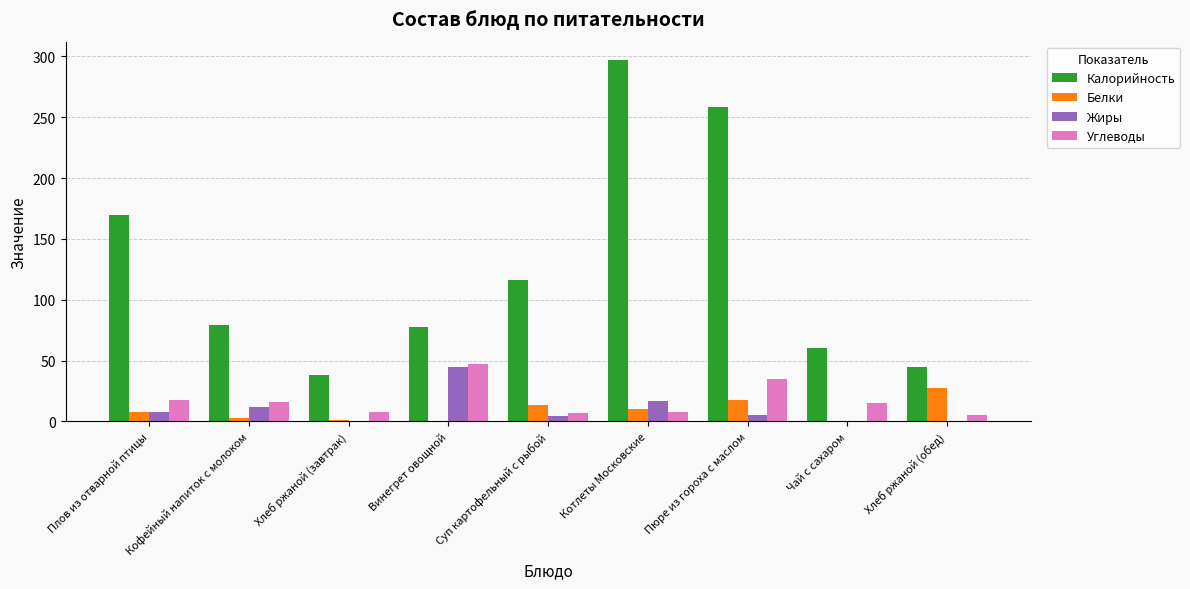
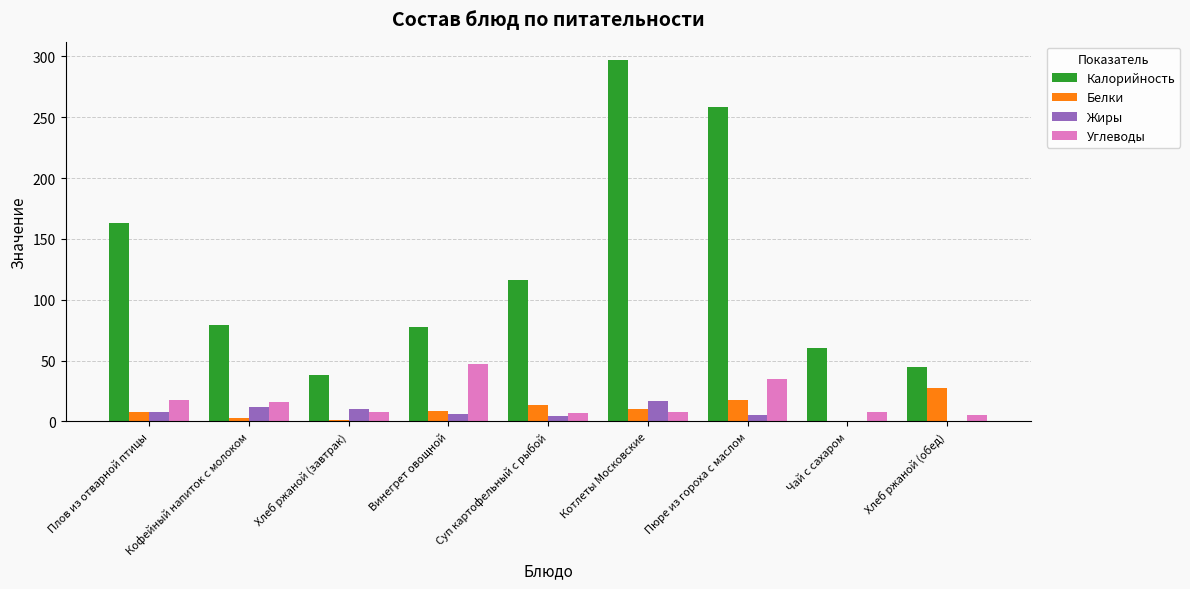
  {
    "Калорийность": {
-     "Плов из отварной птицы": 170,
+     "Плов из отварной птицы": 163,
      "Кофейный напиток с молоком": 79,
      "Хлеб ржаной (завтрак)": 38,
      "Винегрет овощной": 78,
      "Суп картофельный с рыбой": 116,
      "Котлеты Московские": 297,
      "Пюре из гороха с маслом": 258,
      "Чай с сахаром": 60,
      "Хлеб ржаной (обед)": 45
    },
    "Белки": {
      "Плов из отварной птицы": 8,
      "Кофейный напиток с молоком": 3,
-     "Винегрет овощной": 1,
+     "Винегрет овощной": 9,
      "Суп картофельный с рыбой": 13,
      "Котлеты Московские": 10,
      "Пюре из гороха с маслом": 18,
      "Хлеб ржаной (обед)": 27
    },
    "Жиры": {
      "Плов из отварной птицы": 8,
      "Кофейный напиток с молоком": 12,
-     "Хлеб ржаной (завтрак)": 0,
-     "Винегрет овощной": 45,
+     "Хлеб ржаной (завтрак)": 10,
+     "Винегрет овощной": 6,
      "Суп картофельный с рыбой": 4,
      "Котлеты Московские": 17,
      "Пюре из гороха с маслом": 5,
      "Чай с сахаром": 0
    },
    "Углеводы": {
      "Плов из отварной птицы": 18,
      "Кофейный напиток с молоком": 16,
      "Хлеб ржаной (завтрак)": 8,
      "Винегрет овощной": 48,
      "Суп картофельный с рыбой": 7,
      "Котлеты Московские": 8,
      "Пюре из гороха с маслом": 35,
-     "Чай с сахаром": 15,
+     "Чай с сахаром": 8,
      "Хлеб ржаной (обед)": 5
    }
  }
